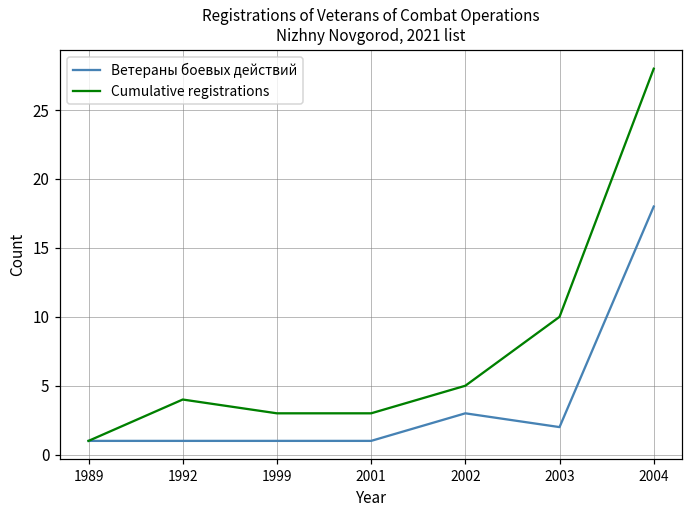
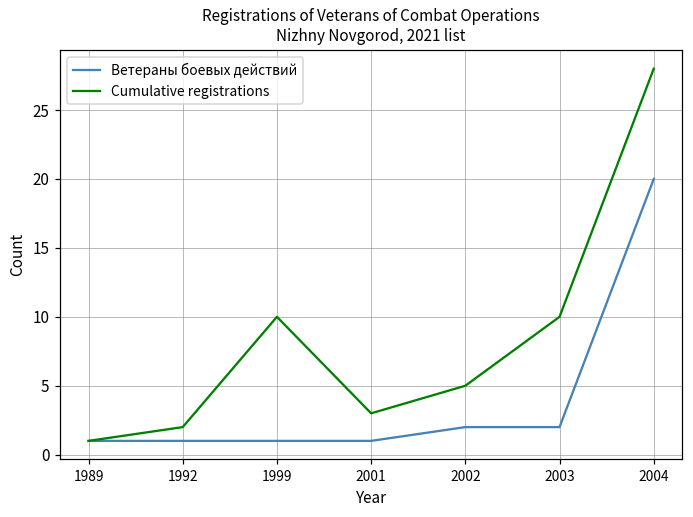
  {
    "Ветераны боевых действий": {
      "1992": 1,
      "1999": 1,
      "2001": 1,
-     "2002": 3,
+     "2002": 2,
      "2003": 2,
-     "2004": 18
+     "2004": 20
    },
    "Cumulative registrations": {
-     "1992": 4,
-     "1999": 3,
+     "1992": 2,
+     "1999": 10,
      "2001": 3,
      "2002": 5,
      "2003": 10,
      "2004": 28
    }
  }
